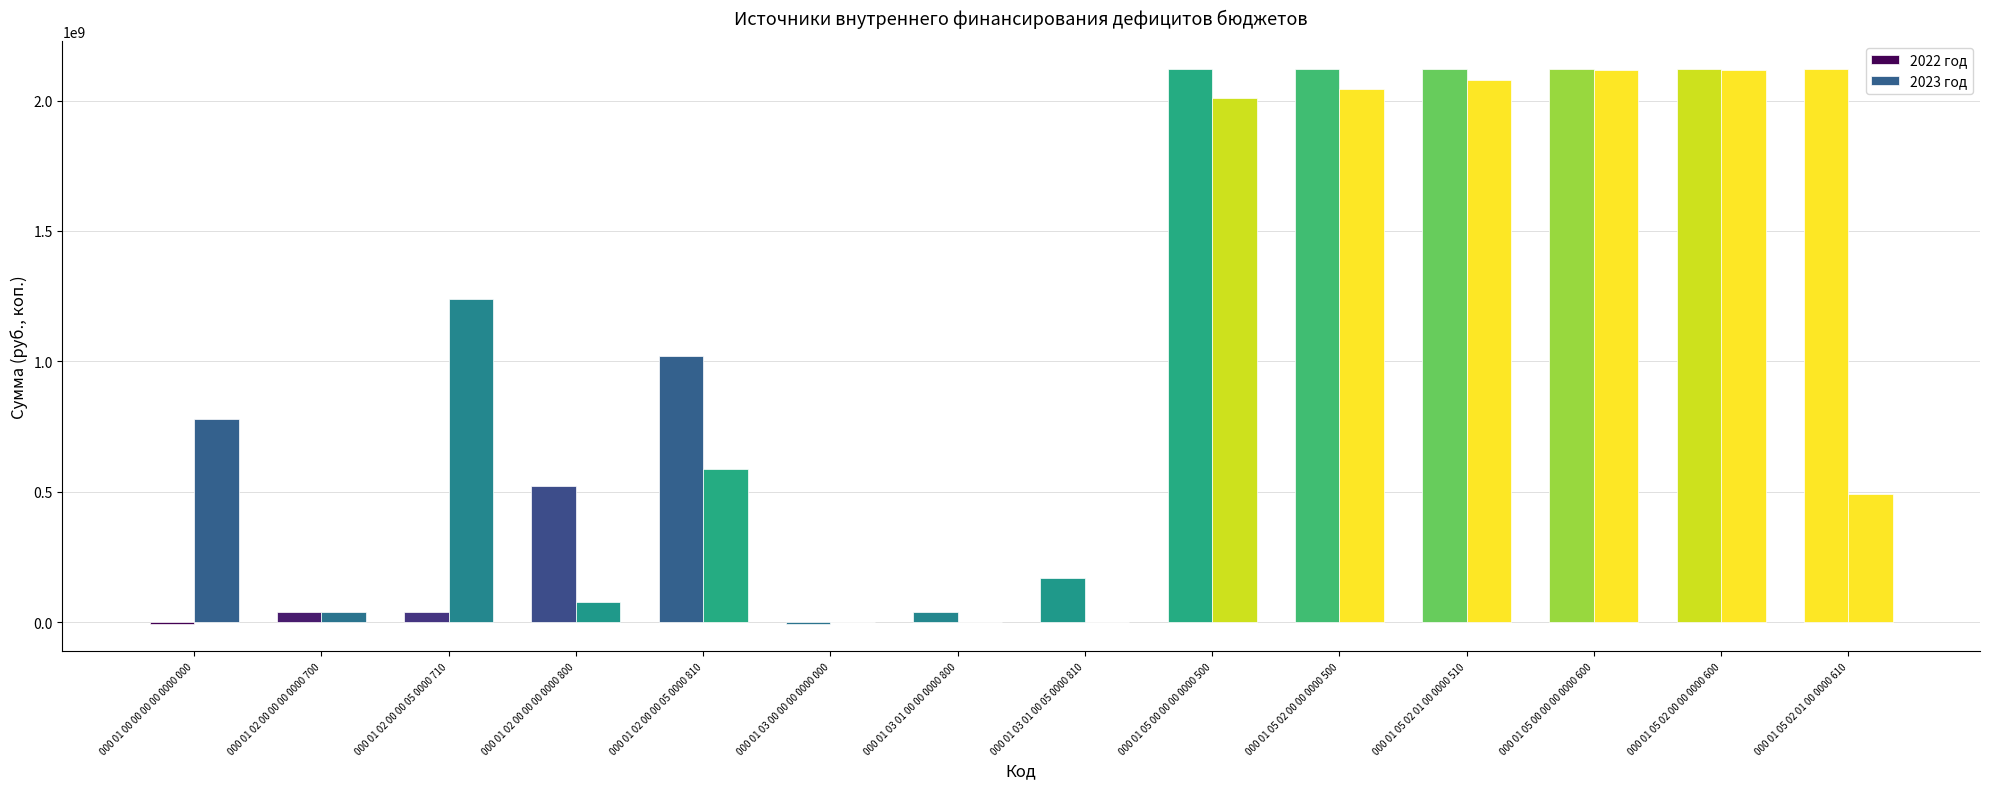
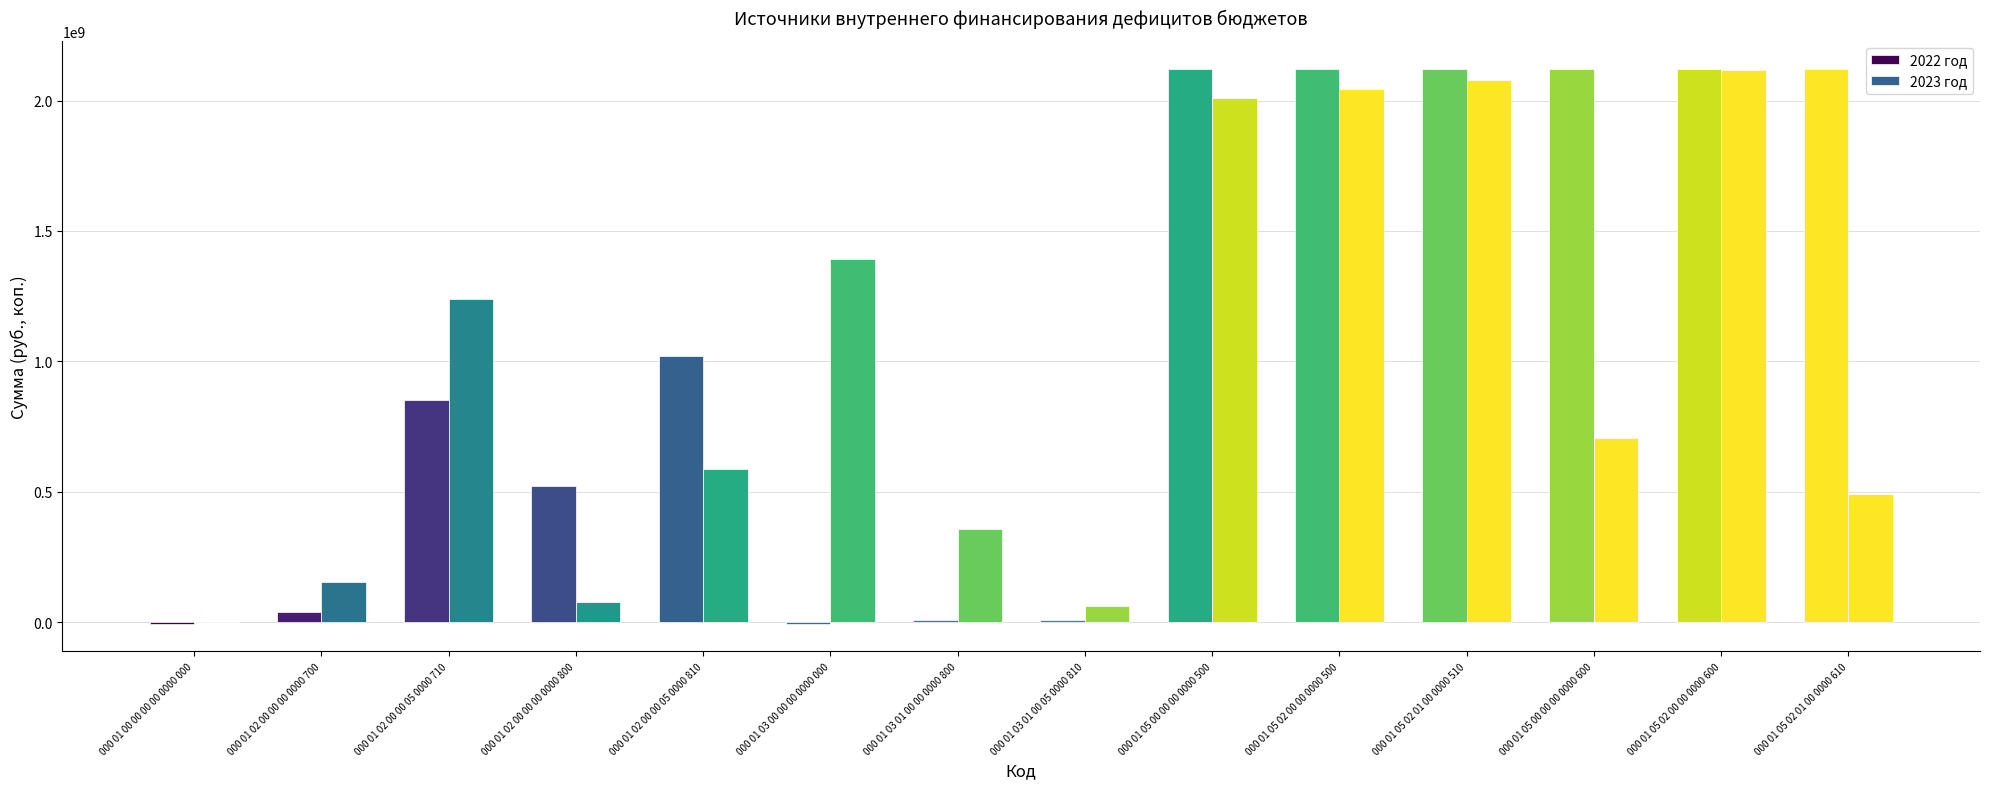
  {
    "2022 год": {
      "000 01 02 00 00 00 0000 700": 40000000,
-     "000 01 02 00 00 05 0000 710": 40000000,
+     "000 01 02 00 00 05 0000 710": 850000000,
      "000 01 02 00 00 00 0000 800": 520000000,
      "000 01 02 00 00 05 0000 810": 1020000000,
-     "000 01 03 01 00 00 0000 800": 40000000,
-     "000 01 03 01 00 05 0000 810": 170000000,
+     "000 01 03 01 00 00 0000 800": 10000000,
+     "000 01 03 01 00 05 0000 810": 10000000,
      "000 01 05 00 00 00 0000 500": 2120000000,
      "000 01 05 02 00 00 0000 500": 2120000000,
      "000 01 05 02 01 00 0000 510": 2120000000,
      "000 01 05 00 00 00 0000 600": 2120000000,
      "000 01 05 02 00 00 0000 600": 2120000000,
      "000 01 05 02 01 00 0000 610": 2120000000
    },
    "2023 год": {
-     "000 01 00 00 00 00 0000 000": 780000000,
-     "000 01 02 00 00 00 0000 700": 40000000,
+     "000 01 00 00 00 00 0000 000": 0,
+     "000 01 02 00 00 00 0000 700": 150000000,
      "000 01 02 00 00 05 0000 710": 1240000000,
      "000 01 02 00 00 00 0000 800": 80000000,
      "000 01 02 00 00 05 0000 810": 590000000,
-     "000 01 03 00 00 00 0000 000": 0,
-     "000 01 03 01 00 00 0000 800": 0,
-     "000 01 03 01 00 05 0000 810": 0,
+     "000 01 03 00 00 00 0000 000": 1390000000,
+     "000 01 03 01 00 00 0000 800": 360000000,
+     "000 01 03 01 00 05 0000 810": 60000000,
      "000 01 05 00 00 00 0000 500": 2010000000,
      "000 01 05 02 00 00 0000 500": 2040000000,
      "000 01 05 02 01 00 0000 510": 2080000000,
-     "000 01 05 00 00 00 0000 600": 2120000000,
+     "000 01 05 00 00 00 0000 600": 710000000,
      "000 01 05 02 00 00 0000 600": 2120000000,
      "000 01 05 02 01 00 0000 610": 490000000
    }
  }
